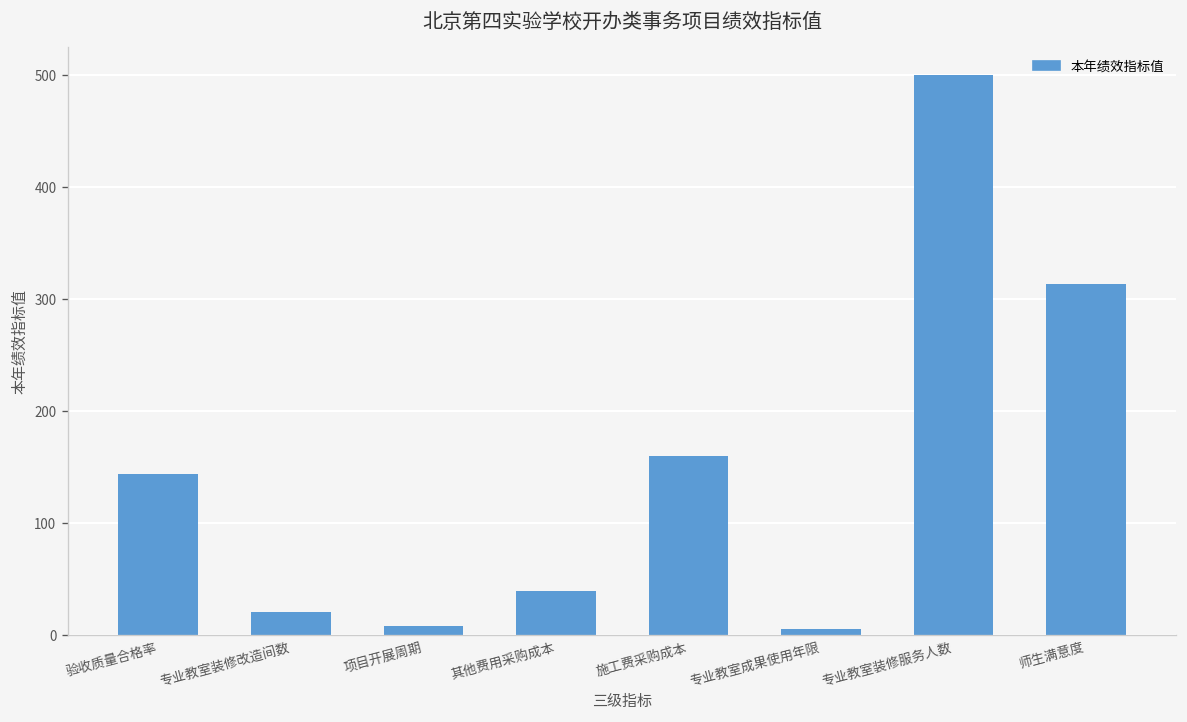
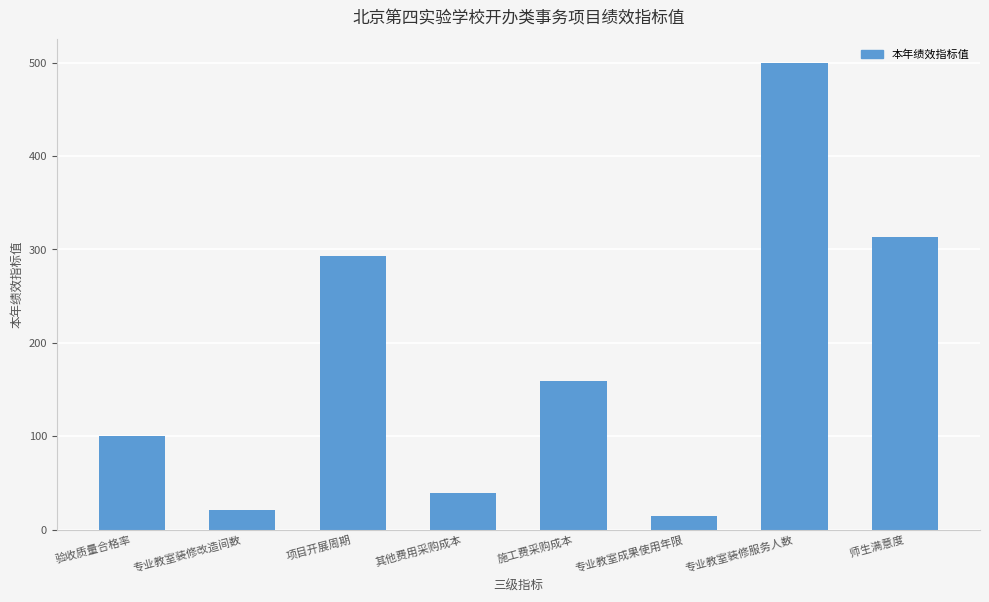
  {
-   "验收质量合格率": 140,
+   "验收质量合格率": 100,
    "专业教室装修改造间数": 20,
-   "项目开展周期": 10,
+   "项目开展周期": 290,
    "其他费用采购成本": 40,
    "施工费采购成本": 160,
-   "专业教室成果使用年限": 5,
+   "专业教室成果使用年限": 14,
    "专业教室装修服务人数": 500,
    "师生满意度": 310
  }
